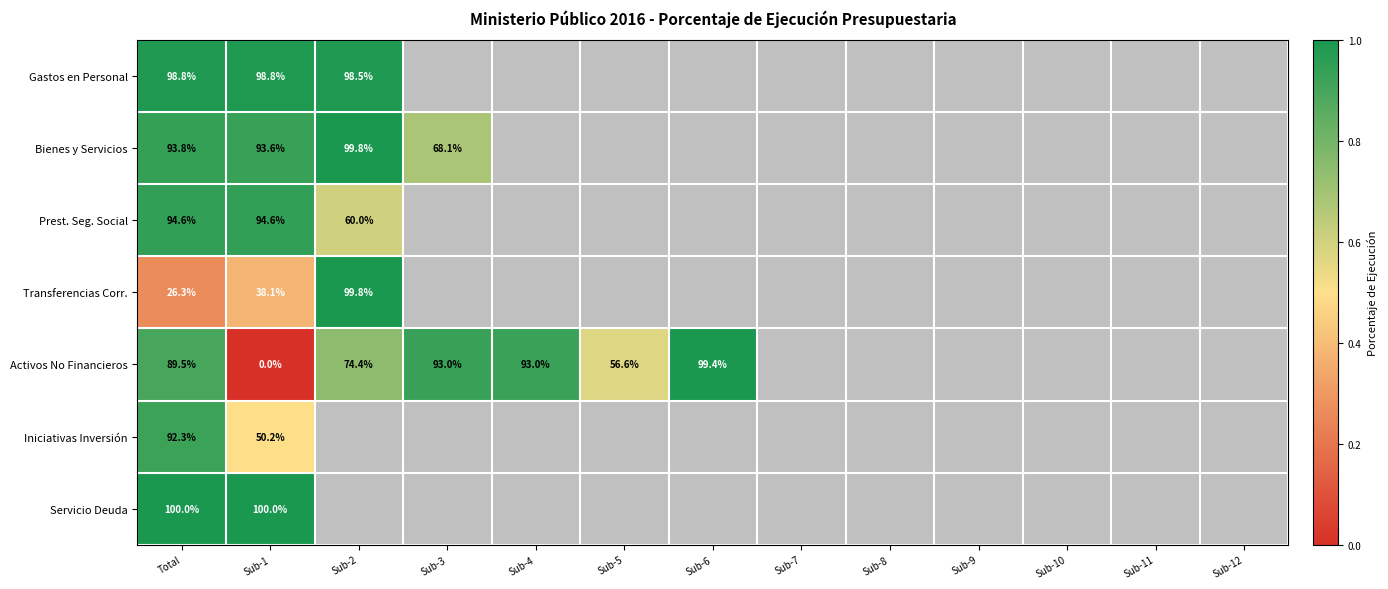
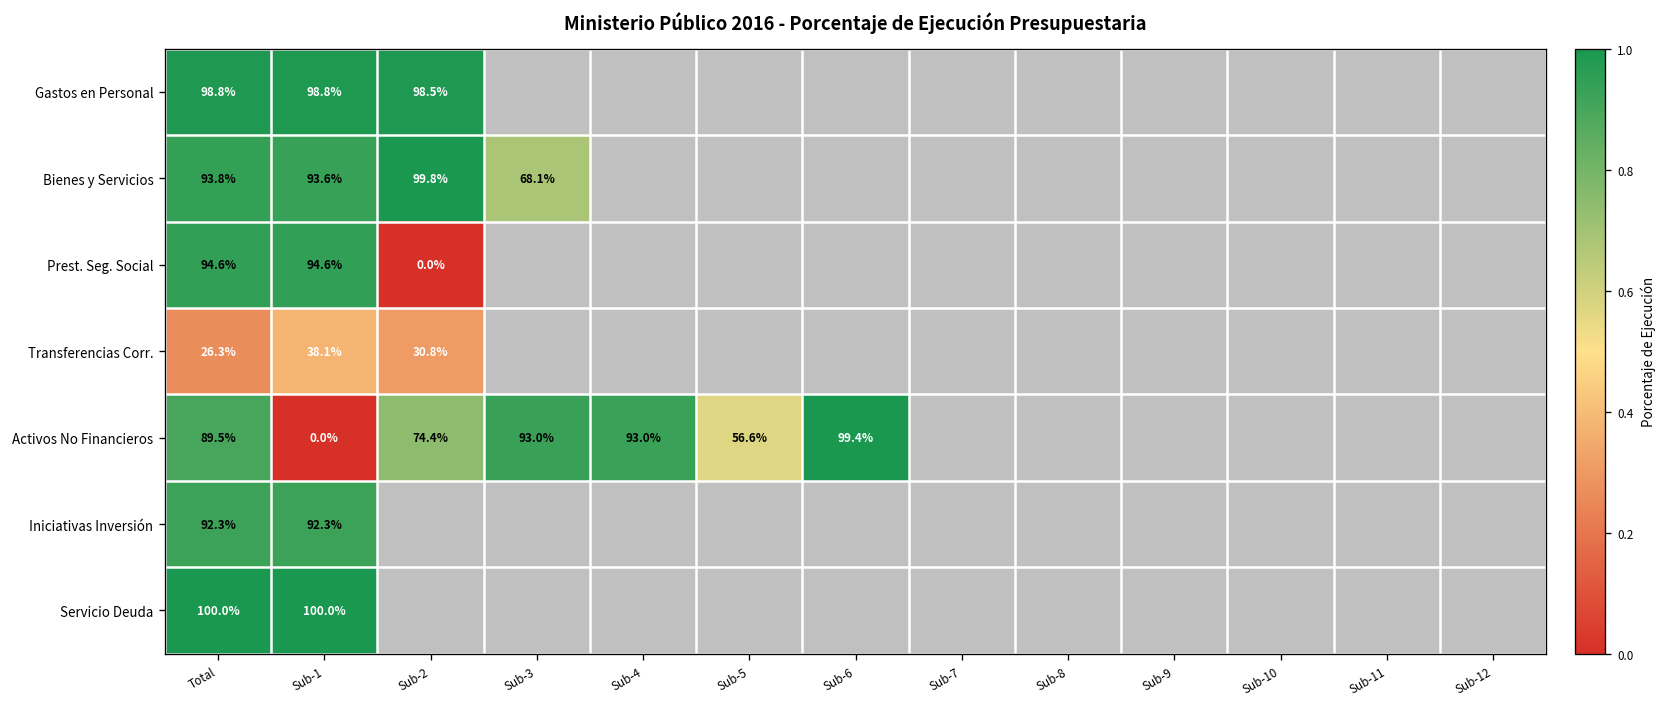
  {
    "Gastos en Personal": {
      "Total": "98.8%",
      "Sub-1": "98.8%",
      "Sub-2": "98.5%"
    },
    "Bienes y Servicios": {
      "Total": "93.8%",
      "Sub-1": "93.6%",
      "Sub-2": "99.8%",
      "Sub-3": "68.1%"
    },
    "Prest. Seg. Social": {
      "Total": "94.6%",
      "Sub-1": "94.6%",
-     "Sub-2": "60.0%"
+     "Sub-2": "0.0%"
    },
    "Transferencias Corr.": {
      "Total": "26.3%",
      "Sub-1": "38.1%",
-     "Sub-2": "99.8%"
+     "Sub-2": "30.8%"
    },
    "Activos No Financieros": {
      "Total": "89.5%",
      "Sub-1": "0.0%",
      "Sub-2": "74.4%",
      "Sub-3": "93.0%",
      "Sub-4": "93.0%",
      "Sub-5": "56.6%",
      "Sub-6": "99.4%"
    },
    "Iniciativas Inversión": {
      "Total": "92.3%",
-     "Sub-1": "50.2%"
+     "Sub-1": "92.3%"
    },
    "Servicio Deuda": {
      "Total": "100.0%",
      "Sub-1": "100.0%"
    }
  }
